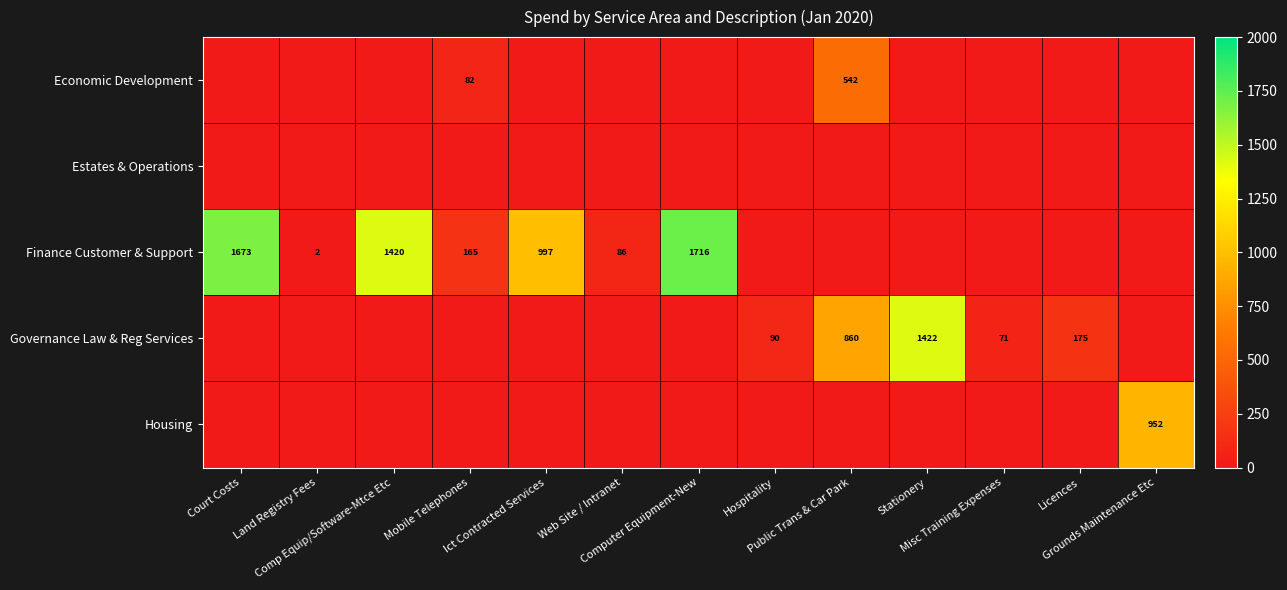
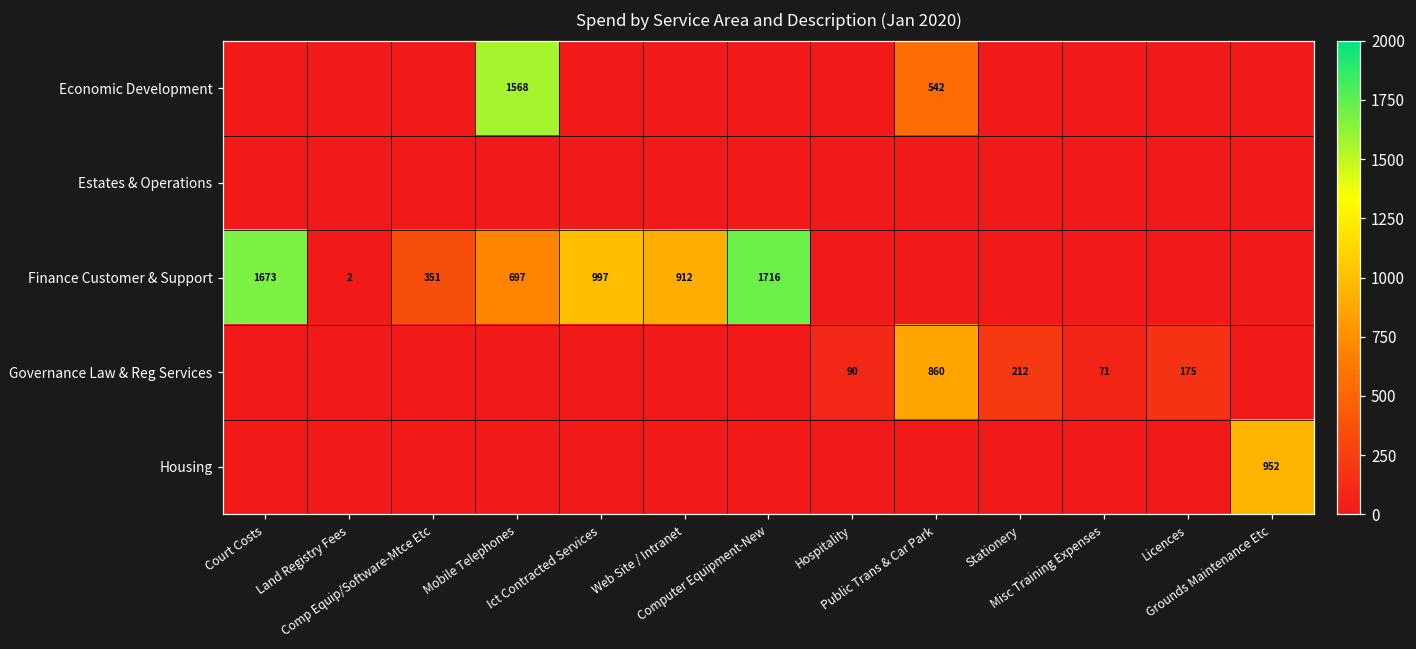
  {
    "Economic Development": {
-     "Mobile Telephones": 82,
+     "Mobile Telephones": 1568,
      "Public Trans & Car Park": 542
    },
    "Finance Customer & Support": {
      "Court Costs": 1673,
      "Land Registry Fees": 2,
-     "Comp Equip/Software-Mtce Etc": 1420,
-     "Mobile Telephones": 165,
+     "Comp Equip/Software-Mtce Etc": 351,
+     "Mobile Telephones": 697,
      "Ict Contracted Services": 997,
-     "Web Site / Intranet": 86,
+     "Web Site / Intranet": 912,
      "Computer Equipment-New": 1716
    },
    "Governance Law & Reg Services": {
      "Hospitality": 90,
      "Public Trans & Car Park": 860,
-     "Stationery": 1422,
+     "Stationery": 212,
      "Misc Training Expenses": 71,
      "Licences": 175
    },
    "Housing": {
      "Grounds Maintenance Etc": 952
    }
  }
